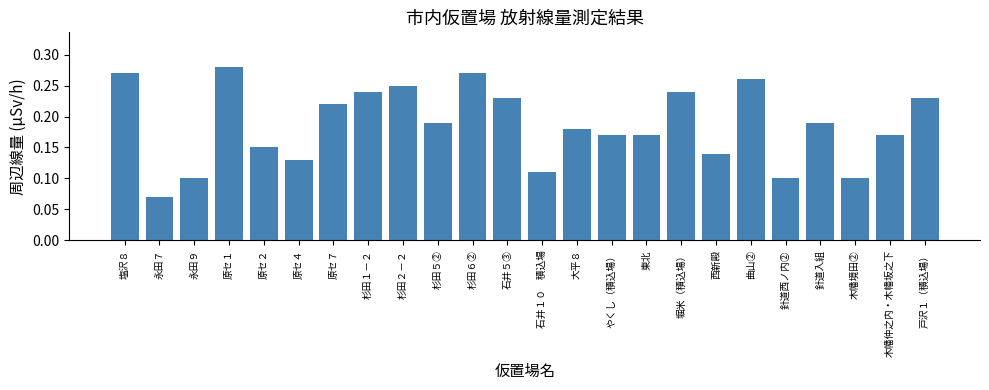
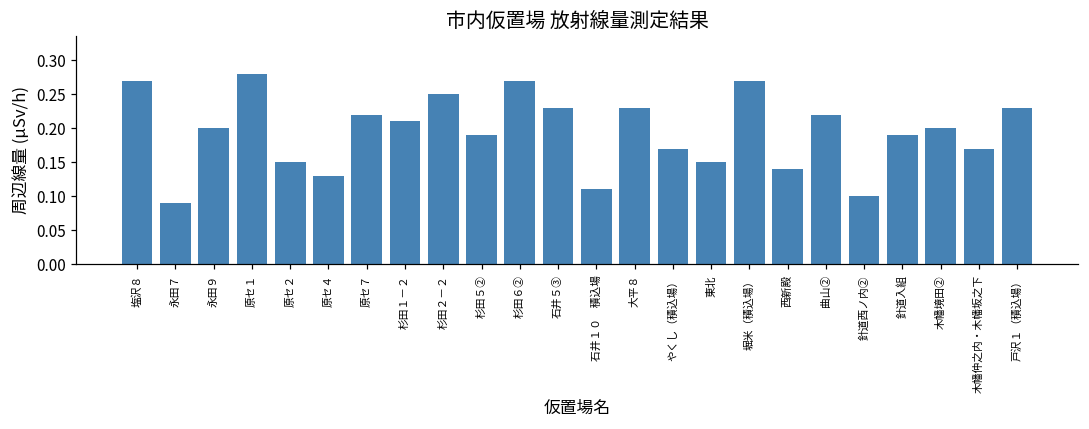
  {
    "塩沢８": 0.27,
-   "永田７": 0.07,
-   "永田９": 0.1,
+   "永田７": 0.09,
+   "永田９": 0.2,
    "原セ１": 0.28,
    "原セ２": 0.15,
    "原セ４": 0.13,
    "原セ７": 0.22,
-   "杉田１－２": 0.24,
+   "杉田１－２": 0.21,
    "杉田２－２": 0.25,
    "杉田５②": 0.19,
    "杉田６②": 0.27,
    "石井５③": 0.23,
    "石井１０ 積込場": 0.11,
-   "大平８": 0.18,
+   "大平８": 0.23,
    "やくし（積込場）": 0.17,
-   "東北": 0.17,
-   "堀米（積込場）": 0.24,
+   "東北": 0.15,
+   "堀米（積込場）": 0.27,
    "西新殿": 0.14,
-   "曲山②": 0.26,
+   "曲山②": 0.22,
    "針道西ノ内②": 0.10,
    "針道入組": 0.19,
-   "木幡境田②": 0.1,
+   "木幡境田②": 0.2,
    "木幡仲之内・木幡坂之下": 0.17,
    "戸沢１（積込場）": 0.23
  }
